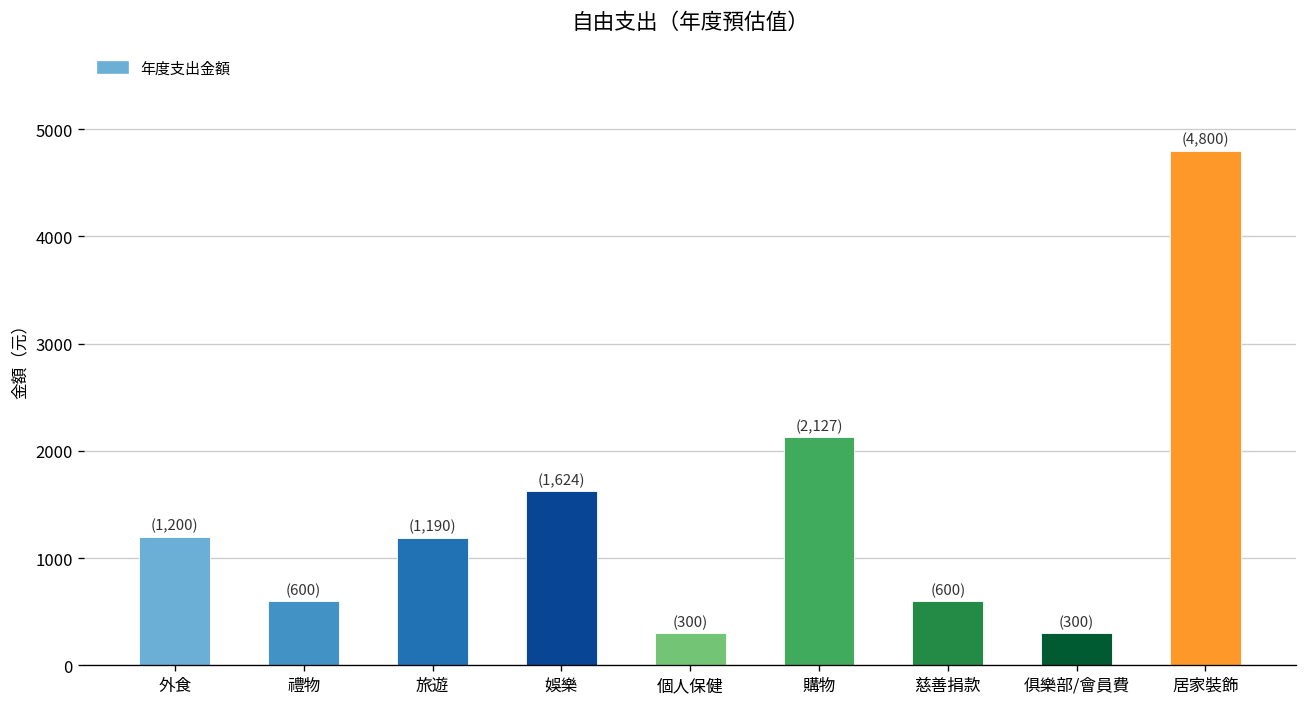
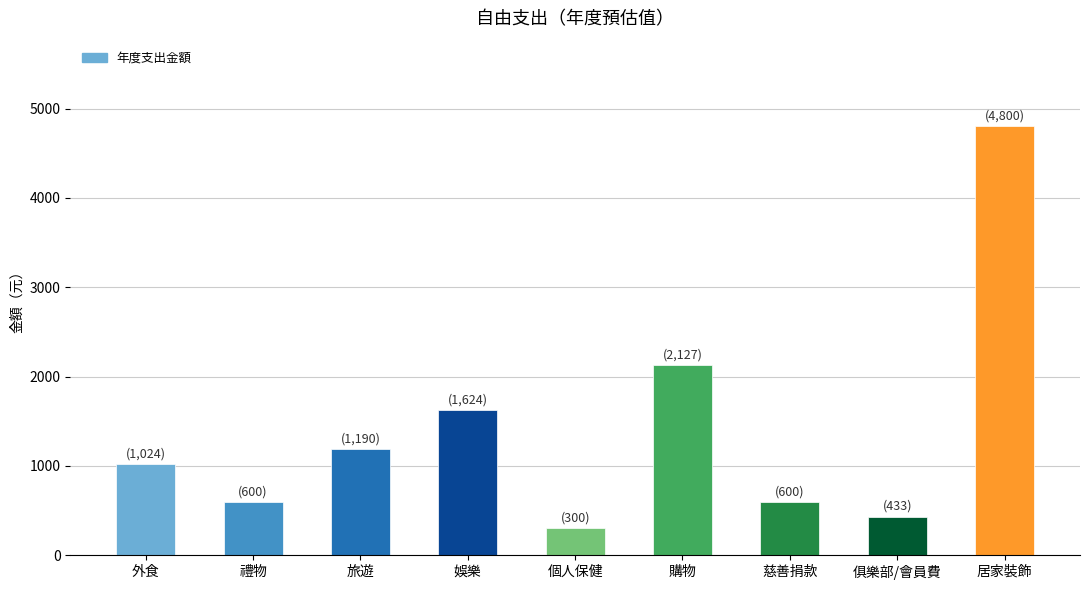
  {
-   "外食": "(1,200)",
+   "外食": "(1,024)",
    "禮物": "(600)",
    "旅遊": "(1,190)",
    "娛樂": "(1,624)",
    "個人保健": "(300)",
    "購物": "(2,127)",
    "慈善捐款": "(600)",
-   "俱樂部/會員費": "(300)",
+   "俱樂部/會員費": "(433)",
    "居家裝飾": "(4,800)"
  }
